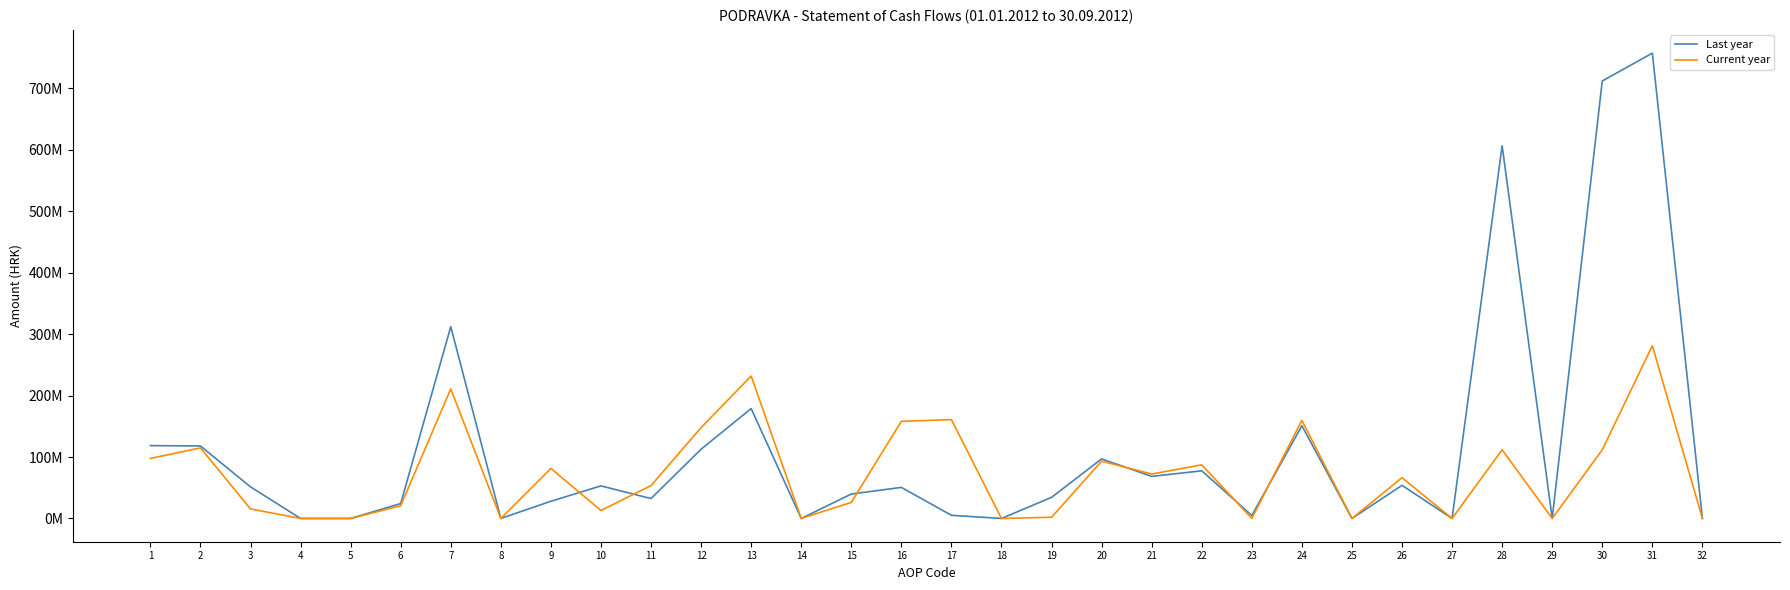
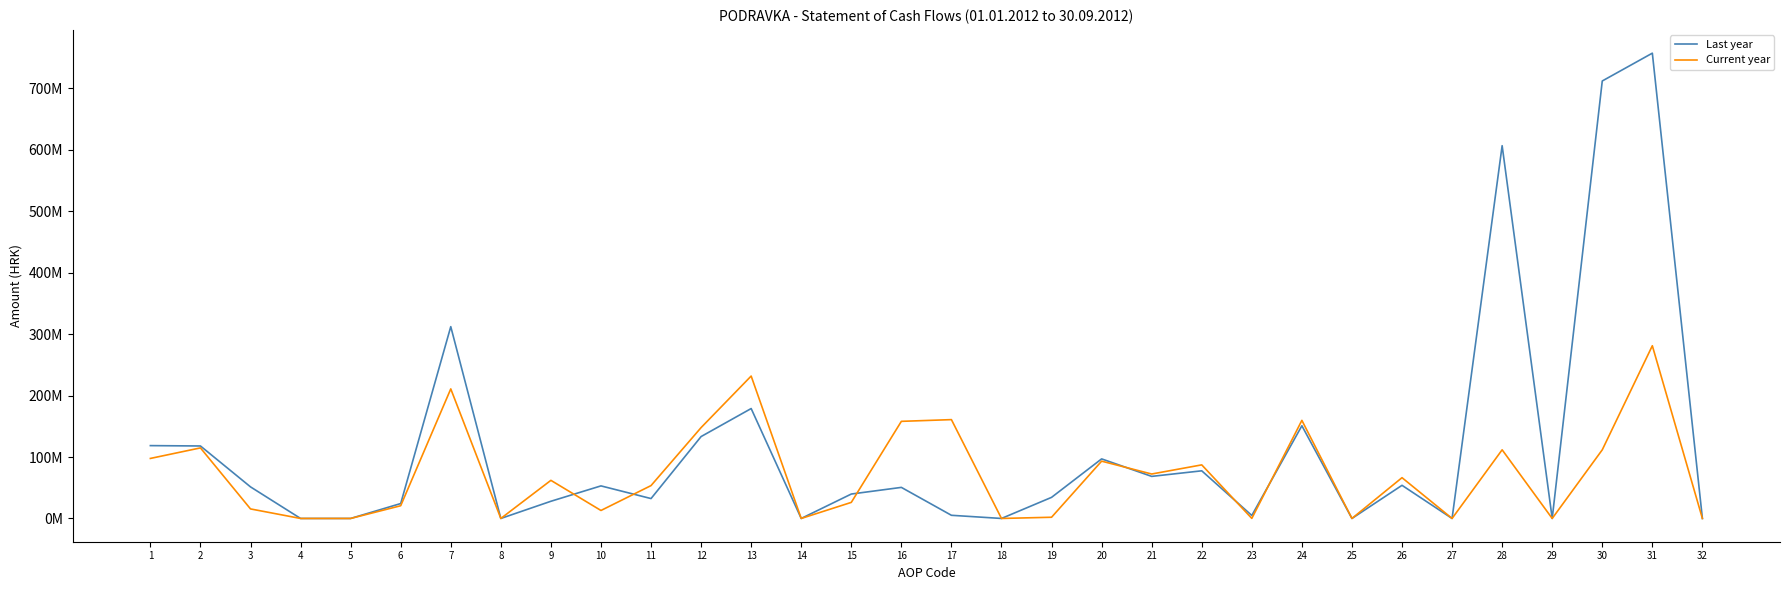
  {
    "Last year": {
      "1": 120000000,
      "3": 50000000,
      "7": 310000000,
      "9": 30000000,
      "10": 50000000,
      "11": 30000000,
-     "12": 110000000,
+     "12": 130000000,
      "13": 180000000,
      "15": 40000000,
      "16": 50000000,
      "17": 10000000,
      "19": 30000000,
      "22": 80000000,
      "23": 0,
      "24": 150000000,
      "26": 50000000,
      "28": 610000000,
      "30": 710000000,
      "31": 760000000
    },
    "Current year": {
      "1": 100000000,
      "3": 20000000,
      "7": 210000000,
-     "9": 80000000,
+     "9": 60000000,
      "10": 10000000,
      "11": 50000000,
      "12": 150000000,
      "13": 230000000,
      "15": 30000000,
      "16": 160000000,
      "17": 160000000,
      "19": 0,
      "22": 90000000,
      "23": 0,
      "24": 160000000,
      "26": 70000000,
      "28": 110000000,
      "30": 110000000,
      "31": 280000000
    }
  }
